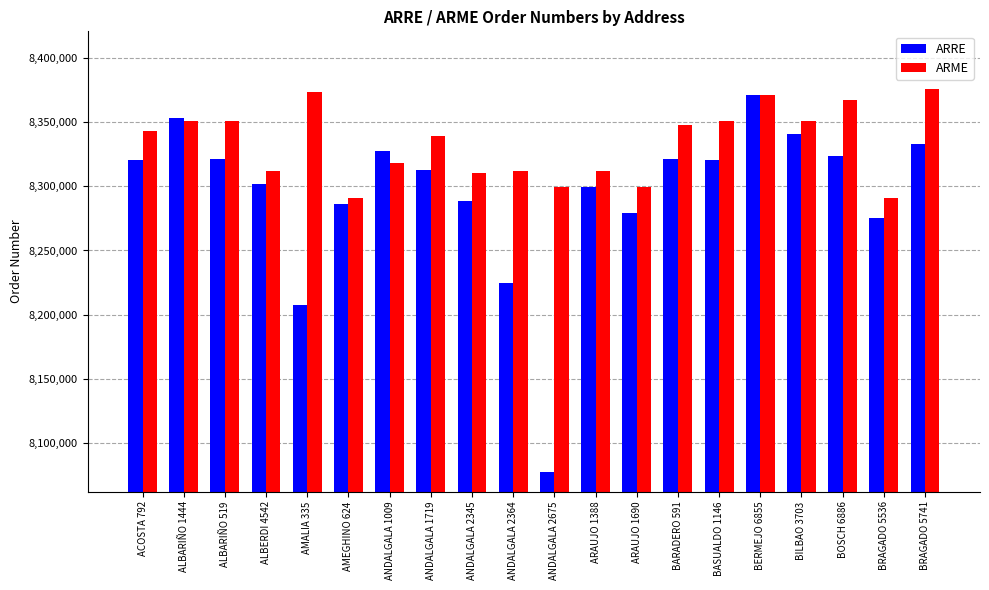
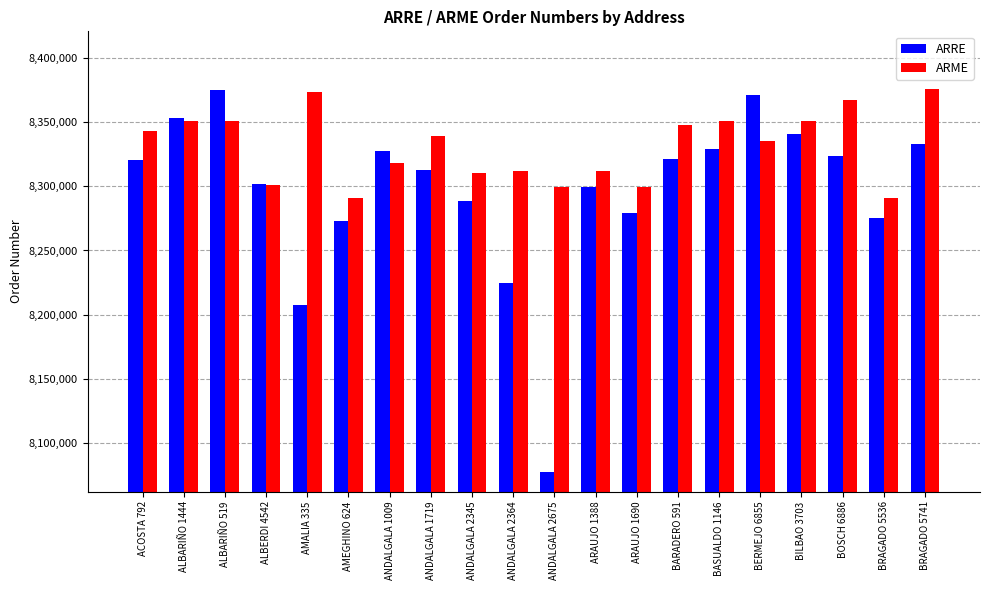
  {
    "ARRE": {
      "ACOSTA 792": "8,320,000",
      "ALBARIÑO 1444": "8,353,000",
-     "ALBARIÑO 519": "8,321,000",
+     "ALBARIÑO 519": "8,375,000",
      "ALBERDI 4542": "8,302,000",
      "AMALIA 335": "8,208,000",
-     "AMEGHINO 624": "8,286,000",
+     "AMEGHINO 624": "8,273,000",
      "ANDALGALA 1009": "8,328,000",
      "ANDALGALA 1719": "8,312,000",
      "ANDALGALA 2345": "8,289,000",
      "ANDALGALA 2364": "8,225,000",
      "ANDALGALA 2675": "8,077,000",
      "ARAUJO 1388": "8,299,000",
      "ARAUJO 1690": "8,279,000",
      "BARADERO 591": "8,322,000",
-     "BASUALDO 1146": "8,321,000",
+     "BASUALDO 1146": "8,329,000",
      "BERMEJO 6855": "8,371,000",
      "BILBAO 3703": "8,341,000",
      "BOSCH 6886": "8,323,000",
      "BRAGADO 5536": "8,275,000",
      "BRAGADO 5741": "8,333,000"
    },
    "ARME": {
      "ACOSTA 792": "8,343,000",
      "ALBARIÑO 1444": "8,351,000",
      "ALBARIÑO 519": "8,351,000",
-     "ALBERDI 4542": "8,312,000",
+     "ALBERDI 4542": "8,301,000",
      "AMALIA 335": "8,373,000",
      "AMEGHINO 624": "8,291,000",
      "ANDALGALA 1009": "8,318,000",
      "ANDALGALA 1719": "8,339,000",
      "ANDALGALA 2345": "8,310,000",
      "ANDALGALA 2364": "8,312,000",
      "ANDALGALA 2675": "8,300,000",
      "ARAUJO 1388": "8,312,000",
      "ARAUJO 1690": "8,300,000",
      "BARADERO 591": "8,348,000",
      "BASUALDO 1146": "8,351,000",
-     "BERMEJO 6855": "8,371,000",
+     "BERMEJO 6855": "8,335,000",
      "BILBAO 3703": "8,351,000",
      "BOSCH 6886": "8,367,000",
      "BRAGADO 5536": "8,291,000",
      "BRAGADO 5741": "8,376,000"
    }
  }
